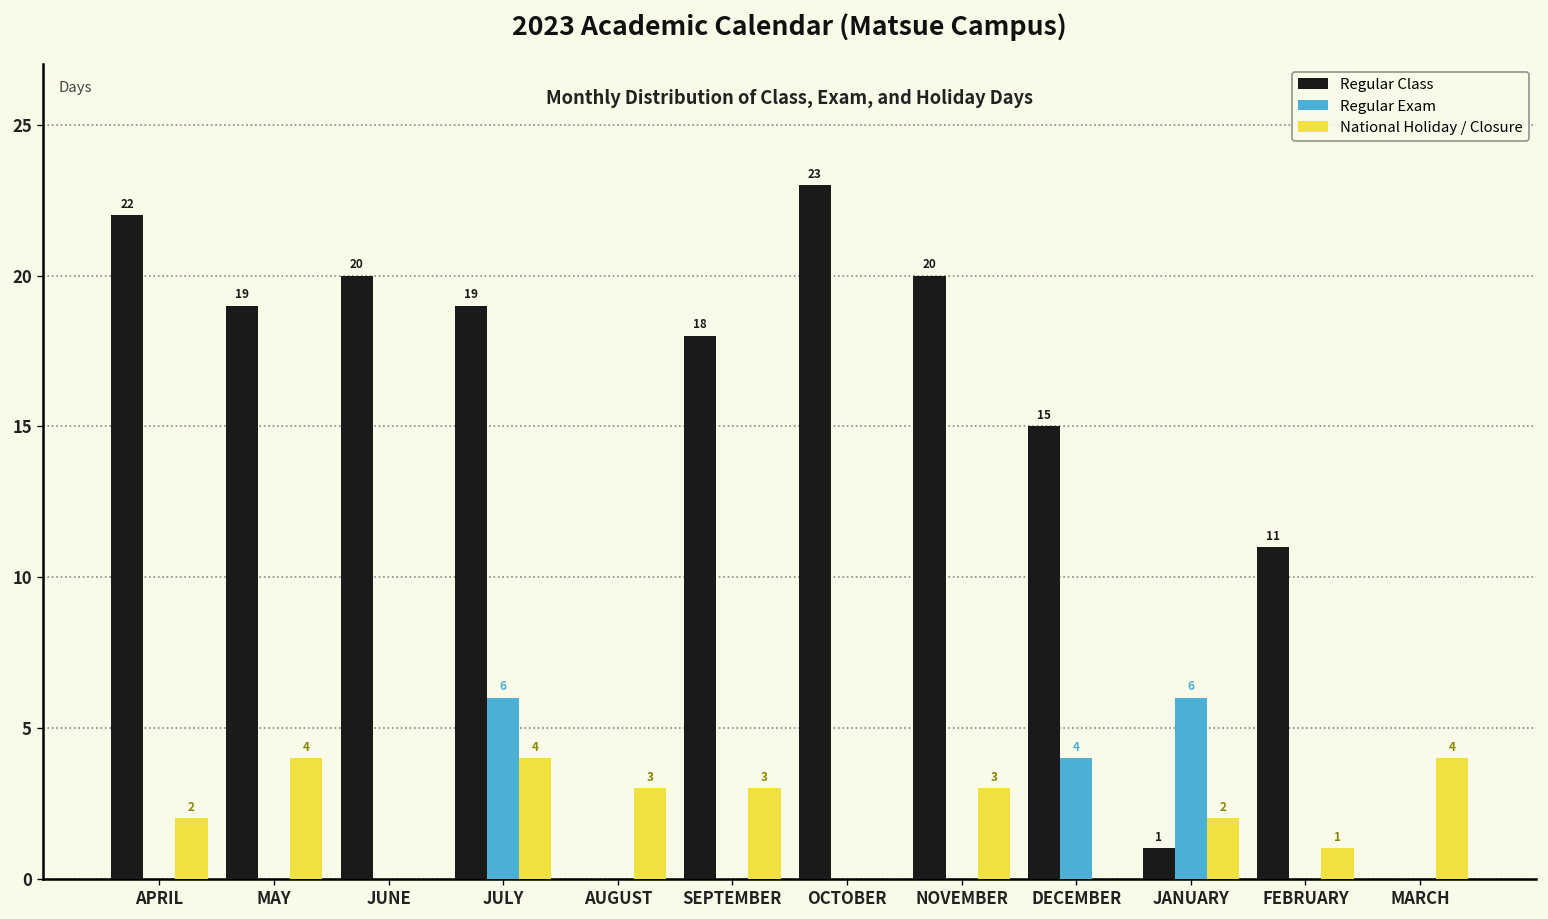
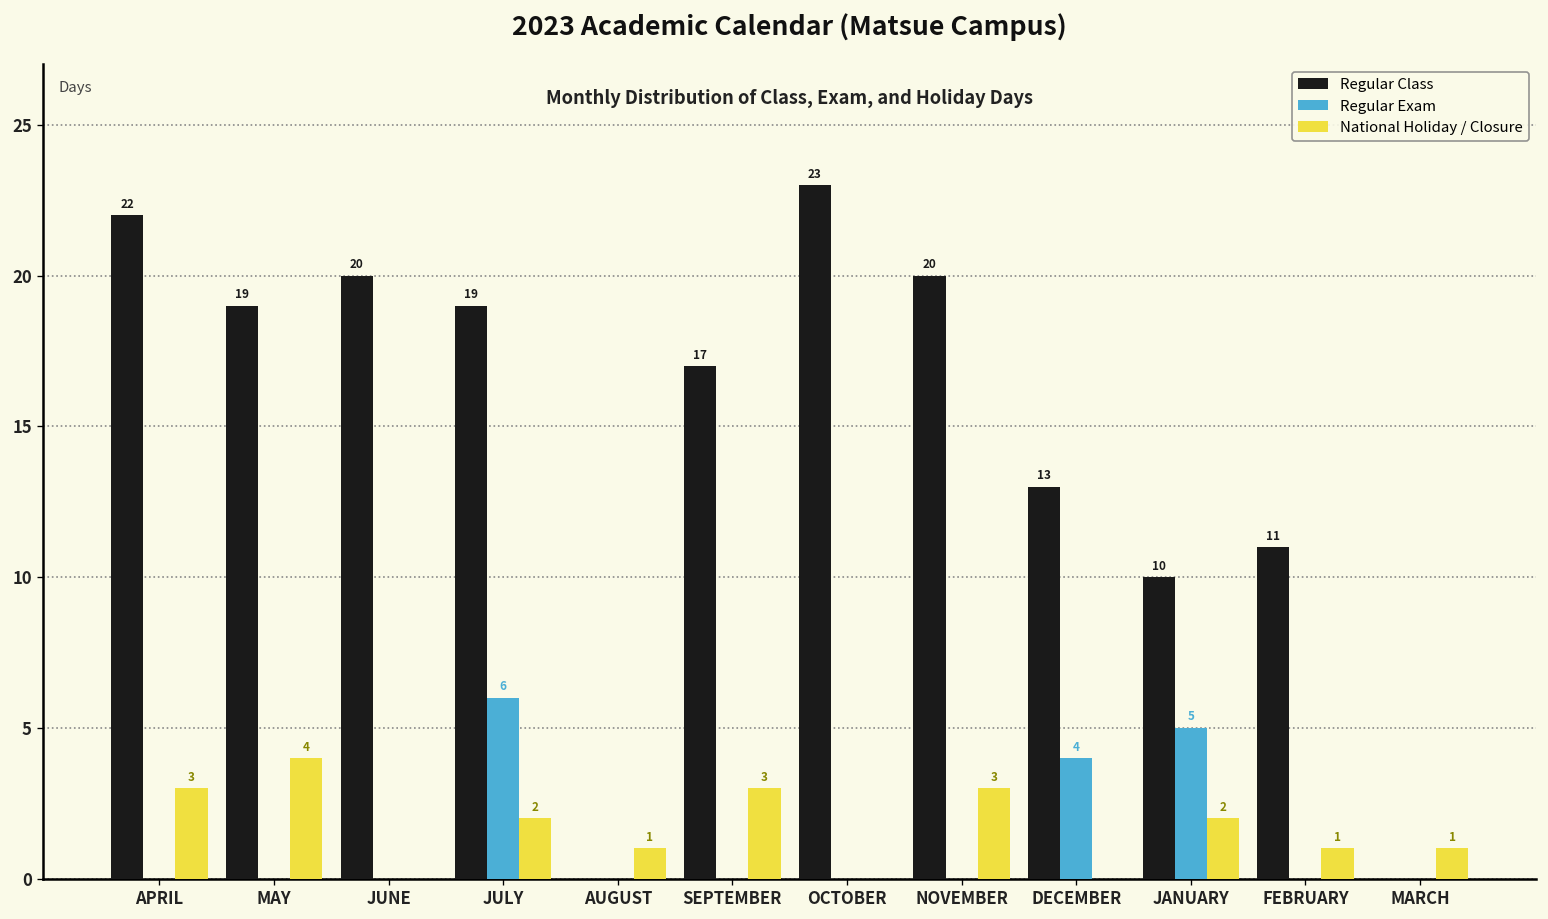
  {
    "Regular Class": {
      "APRIL": 22,
      "MAY": 19,
      "JUNE": 20,
      "JULY": 19,
-     "SEPTEMBER": 18,
+     "SEPTEMBER": 17,
      "OCTOBER": 23,
      "NOVEMBER": 20,
-     "DECEMBER": 15,
-     "JANUARY": 1,
+     "DECEMBER": 13,
+     "JANUARY": 10,
      "FEBRUARY": 11
    },
    "Regular Exam": {
      "JULY": 6,
      "DECEMBER": 4,
-     "JANUARY": 6
+     "JANUARY": 5
    },
    "National Holiday / Closure": {
-     "APRIL": 2,
+     "APRIL": 3,
      "MAY": 4,
-     "JULY": 4,
-     "AUGUST": 3,
+     "JULY": 2,
+     "AUGUST": 1,
      "SEPTEMBER": 3,
      "NOVEMBER": 3,
      "JANUARY": 2,
      "FEBRUARY": 1,
-     "MARCH": 4
+     "MARCH": 1
    }
  }
